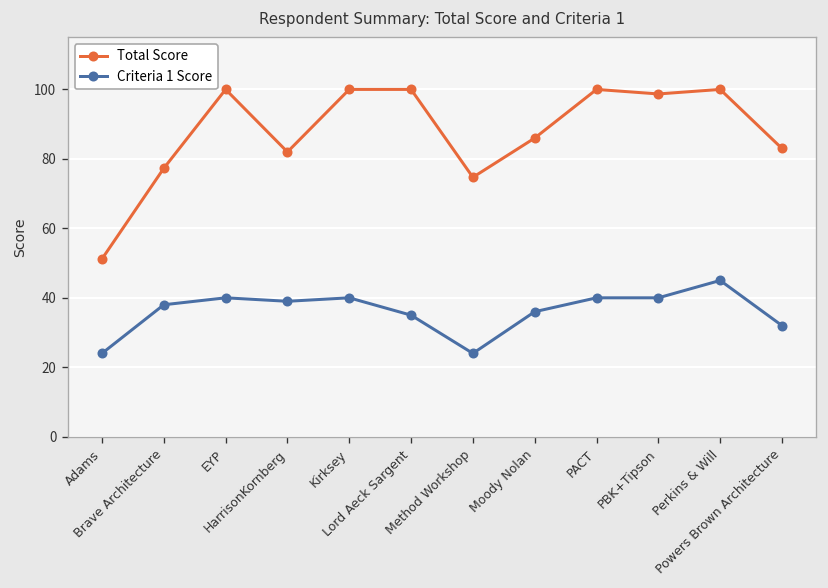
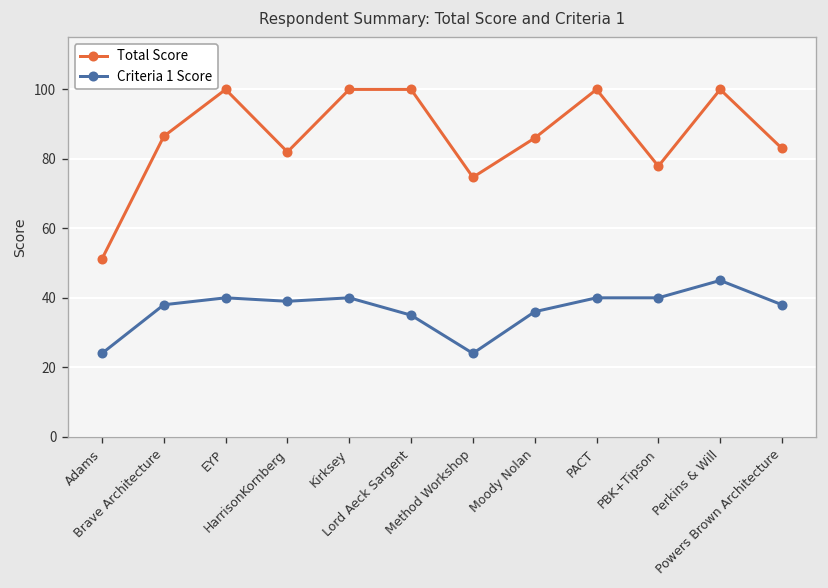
  {
    "Total Score": {
      "Adams": 51,
-     "Brave Architecture": 77,
+     "Brave Architecture": 87,
      "EYP": 100,
      "HarrisonKornberg": 82,
      "Kirksey": 100,
      "Lord Aeck Sargent": 100,
      "Method Workshop": 75,
      "Moody Nolan": 86,
      "PACT": 100,
-     "PBK+Tipson": 99,
+     "PBK+Tipson": 78,
      "Perkins & Will": 100,
      "Powers Brown Architecture": 83
    },
    "Criteria 1 Score": {
      "Adams": 24,
      "Brave Architecture": 38,
      "EYP": 40,
      "HarrisonKornberg": 39,
      "Kirksey": 40,
      "Lord Aeck Sargent": 35,
      "Method Workshop": 24,
      "Moody Nolan": 36,
      "PACT": 40,
      "PBK+Tipson": 40,
      "Perkins & Will": 45,
-     "Powers Brown Architecture": 32
+     "Powers Brown Architecture": 38
    }
  }
